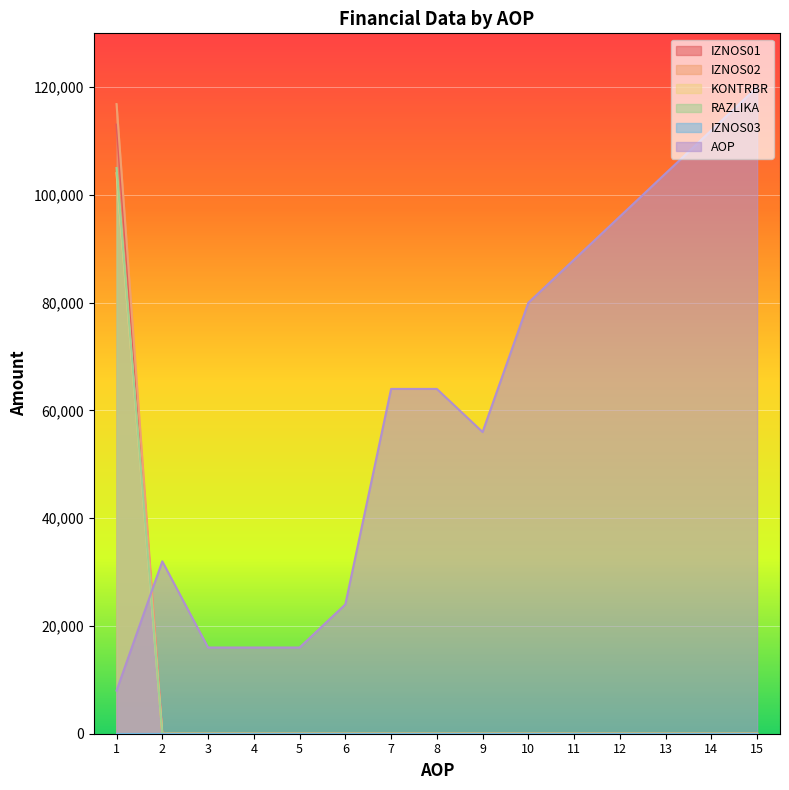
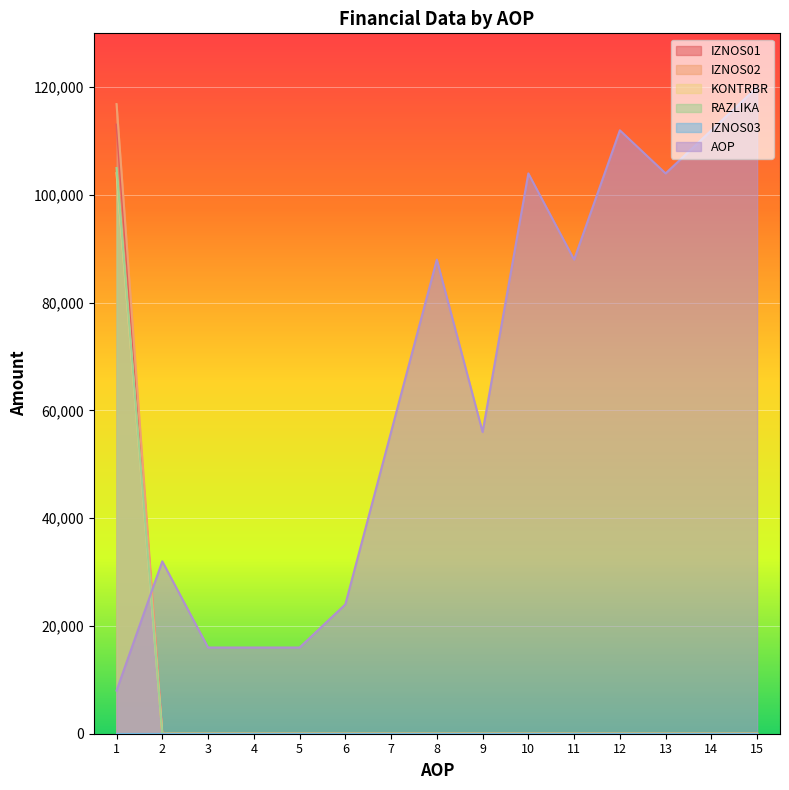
  {
    "IZNOS01": {
      "1": "113,000"
    },
    "RAZLIKA": {
      "1": "105,000"
    },
    "IZNOS03": {
      "1": "0"
    },
    "AOP": {
      "1": "8,000",
      "2": "32,000",
      "3": "16,000",
      "4": "16,000",
      "5": "16,000",
      "6": "24,000",
-     "7": "64,000",
-     "8": "64,000",
+     "7": "56,000",
+     "8": "88,000",
      "9": "56,000",
-     "10": "80,000",
+     "10": "104,000",
      "11": "88,000",
-     "12": "96,000",
+     "12": "112,000",
      "13": "104,000"
    }
  }
